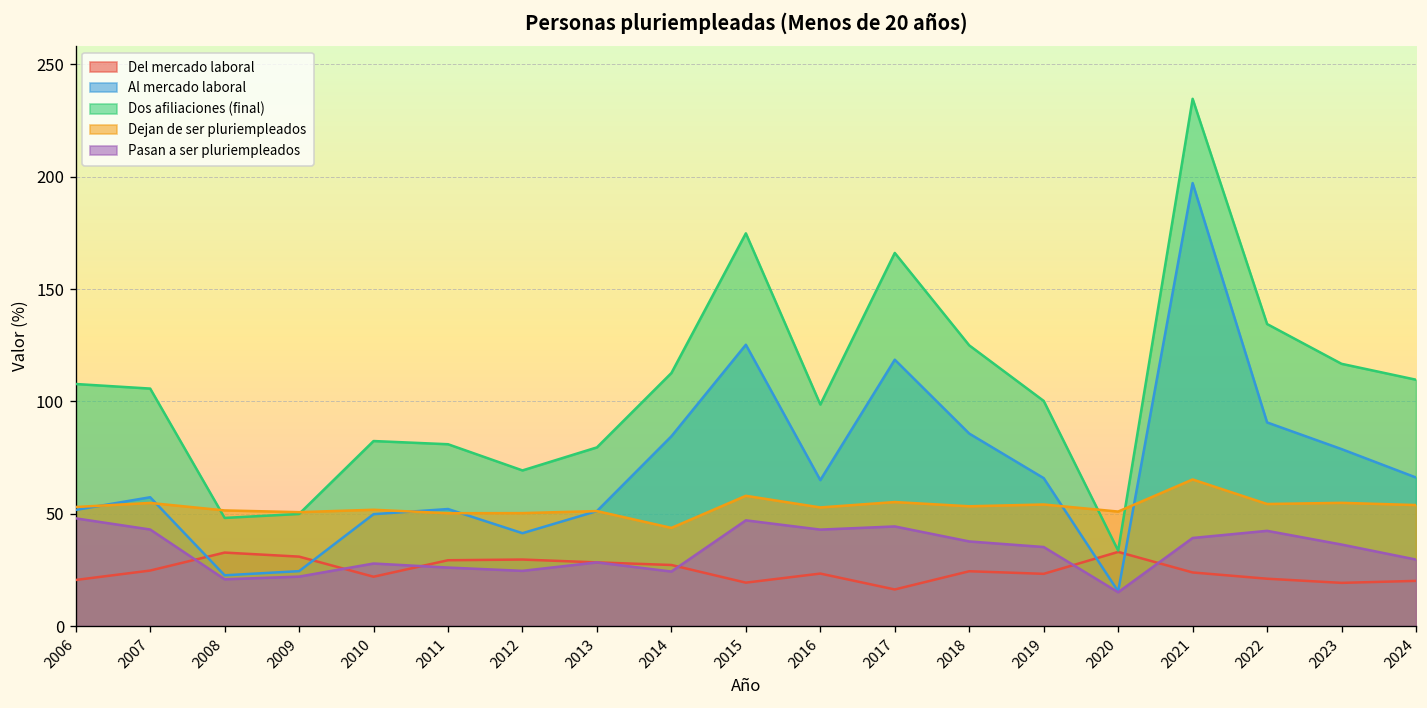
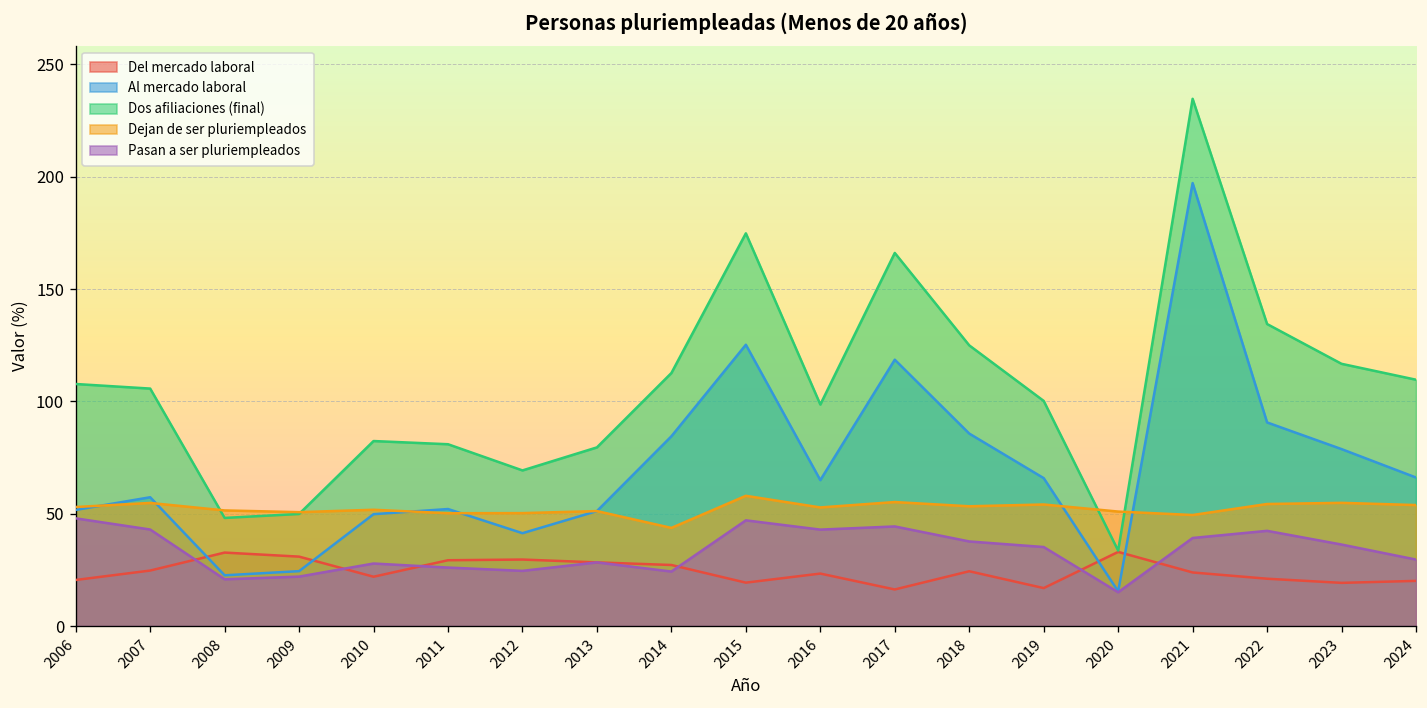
  {
    "Del mercado laboral": {
      "2006": 21,
      "2007": 25,
      "2008": 33,
      "2009": 31,
      "2010": 22,
      "2011": 29,
      "2012": 30,
      "2014": 27,
      "2015": 19,
      "2016": 23,
      "2017": 16,
      "2018": 24,
-     "2019": 23,
+     "2019": 17,
      "2021": 24,
      "2022": 21,
      "2023": 19,
      "2024": 20
    },
    "Al mercado laboral": {
      "2007": 57,
      "2008": 23,
      "2009": 24,
      "2010": 50,
      "2011": 52,
      "2012": 41,
      "2014": 84,
      "2015": 125,
      "2016": 65,
      "2017": 119,
      "2018": 86,
      "2019": 66,
      "2021": 197,
      "2022": 91,
      "2023": 79,
      "2024": 66
    },
    "Dos afiliaciones (final)": {
      "2006": 108,
      "2007": 106,
      "2008": 48,
      "2010": 82,
      "2011": 81,
      "2012": 69,
      "2013": 80,
      "2014": 113,
      "2015": 175,
      "2016": 99,
      "2017": 166,
      "2018": 125,
      "2019": 100,
      "2021": 235,
      "2022": 134,
      "2023": 117,
      "2024": 110
    },
    "Dejan de ser pluriempleados": {
      "2007": 55,
      "2008": 51,
      "2010": 52,
      "2011": 50,
      "2012": 50,
      "2014": 44,
      "2015": 58,
      "2016": 53,
      "2017": 55,
      "2018": 53,
      "2019": 54,
      "2020": 51,
-     "2021": 65,
+     "2021": 49,
      "2022": 54,
      "2023": 55,
      "2024": 54
    },
    "Pasan a ser pluriempleados": {
      "2006": 48,
      "2007": 43,
      "2008": 21,
      "2009": 22,
      "2010": 28,
      "2011": 26,
      "2012": 25,
      "2014": 24,
      "2015": 47,
      "2016": 43,
      "2017": 44,
      "2018": 38,
      "2019": 35,
      "2021": 39,
      "2022": 42,
      "2023": 36,
      "2024": 30
    }
  }
